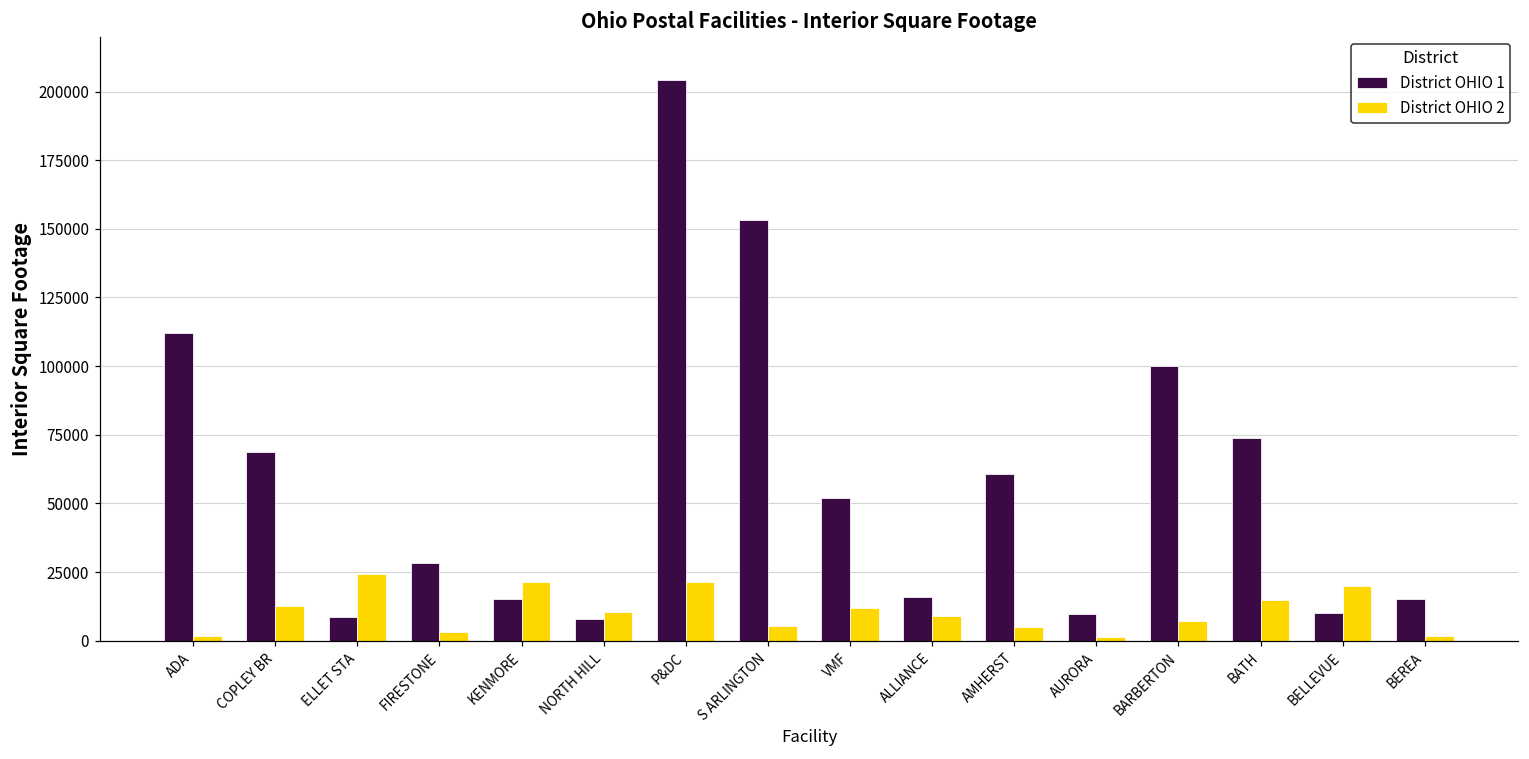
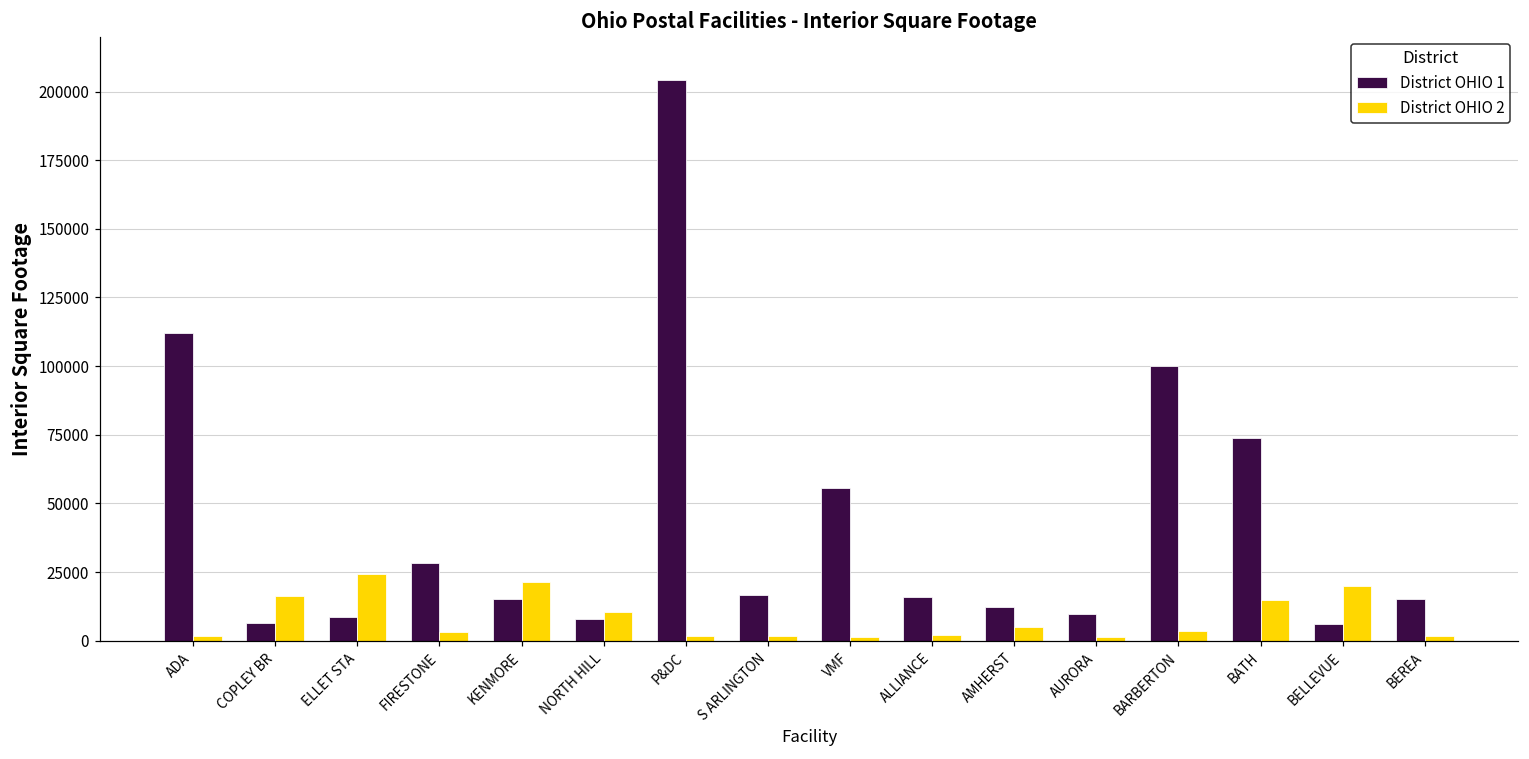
  {
    "District OHIO 1": {
      "ADA": 112000,
-     "COPLEY BR": 69000,
+     "COPLEY BR": 7000,
      "ELLET STA": 9000,
      "FIRESTONE": 28000,
      "KENMORE": 15000,
      "NORTH HILL": 8000,
      "P&DC": 204000,
-     "S ARLINGTON": 153000,
-     "VMF": 52000,
+     "S ARLINGTON": 17000,
+     "VMF": 55000,
      "ALLIANCE": 16000,
-     "AMHERST": 61000,
+     "AMHERST": 12000,
      "AURORA": 10000,
      "BARBERTON": 100000,
      "BATH": 74000,
-     "BELLEVUE": 10000,
+     "BELLEVUE": 6000,
      "BEREA": 15000
    },
    "District OHIO 2": {
      "ADA": 2000,
-     "COPLEY BR": 13000,
+     "COPLEY BR": 16000,
      "ELLET STA": 24000,
      "FIRESTONE": 3000,
      "KENMORE": 22000,
      "NORTH HILL": 10000,
-     "P&DC": 21000,
-     "S ARLINGTON": 5000,
-     "VMF": 12000,
-     "ALLIANCE": 9000,
+     "P&DC": 2000,
+     "S ARLINGTON": 2000,
+     "VMF": 1000,
+     "ALLIANCE": 2000,
      "AMHERST": 5000,
      "AURORA": 1000,
-     "BARBERTON": 7000,
+     "BARBERTON": 4000,
      "BATH": 15000,
      "BELLEVUE": 20000,
      "BEREA": 2000
    }
  }
